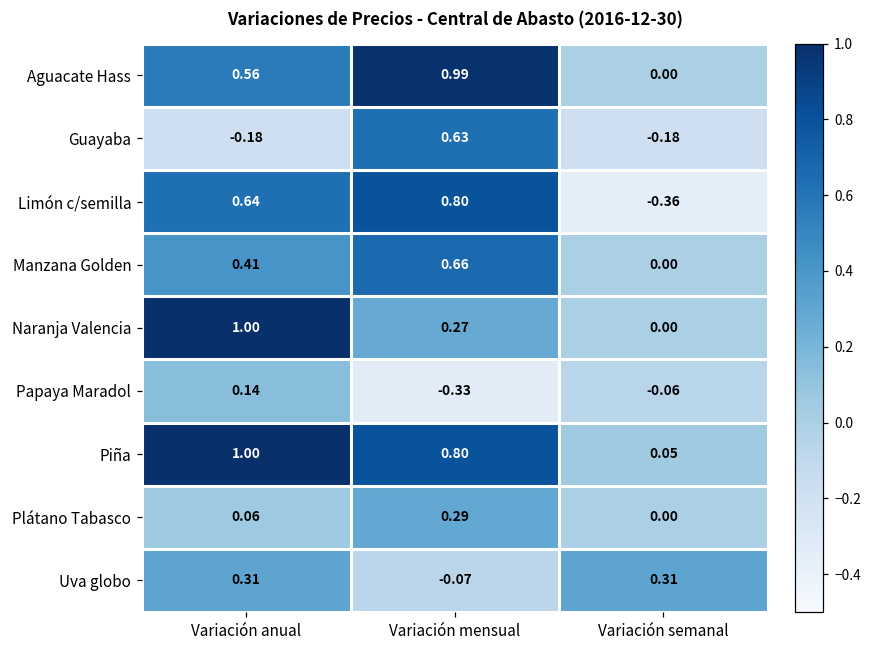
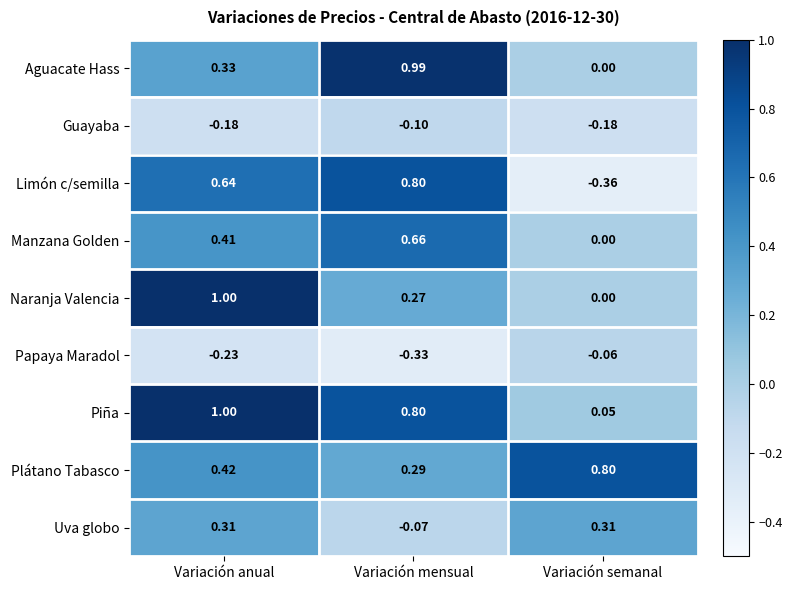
  {
    "Aguacate Hass": {
-     "Variación anual": 0.56,
+     "Variación anual": 0.33,
      "Variación mensual": 0.99,
      "Variación semanal": 0.00
    },
    "Guayaba": {
      "Variación anual": -0.18,
-     "Variación mensual": 0.63,
+     "Variación mensual": -0.10,
      "Variación semanal": -0.18
    },
    "Limón c/semilla": {
      "Variación anual": 0.64,
      "Variación mensual": 0.80,
      "Variación semanal": -0.36
    },
    "Manzana Golden": {
      "Variación anual": 0.41,
      "Variación mensual": 0.66,
      "Variación semanal": 0.00
    },
    "Naranja Valencia": {
      "Variación anual": 1.00,
      "Variación mensual": 0.27,
      "Variación semanal": 0.00
    },
    "Papaya Maradol": {
-     "Variación anual": 0.14,
+     "Variación anual": -0.23,
      "Variación mensual": -0.33,
      "Variación semanal": -0.06
    },
    "Piña": {
      "Variación anual": 1.00,
      "Variación mensual": 0.80,
      "Variación semanal": 0.05
    },
    "Plátano Tabasco": {
-     "Variación anual": 0.06,
+     "Variación anual": 0.42,
      "Variación mensual": 0.29,
-     "Variación semanal": 0.00
+     "Variación semanal": 0.80
    },
    "Uva globo": {
      "Variación anual": 0.31,
      "Variación mensual": -0.07,
      "Variación semanal": 0.31
    }
  }
